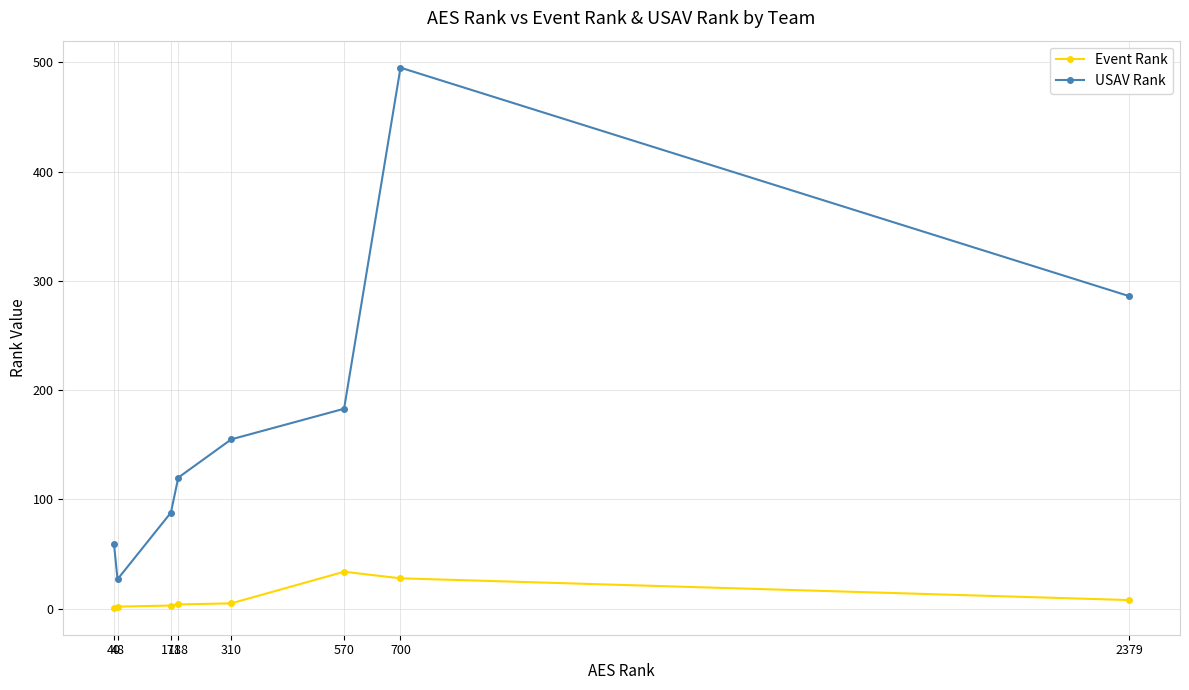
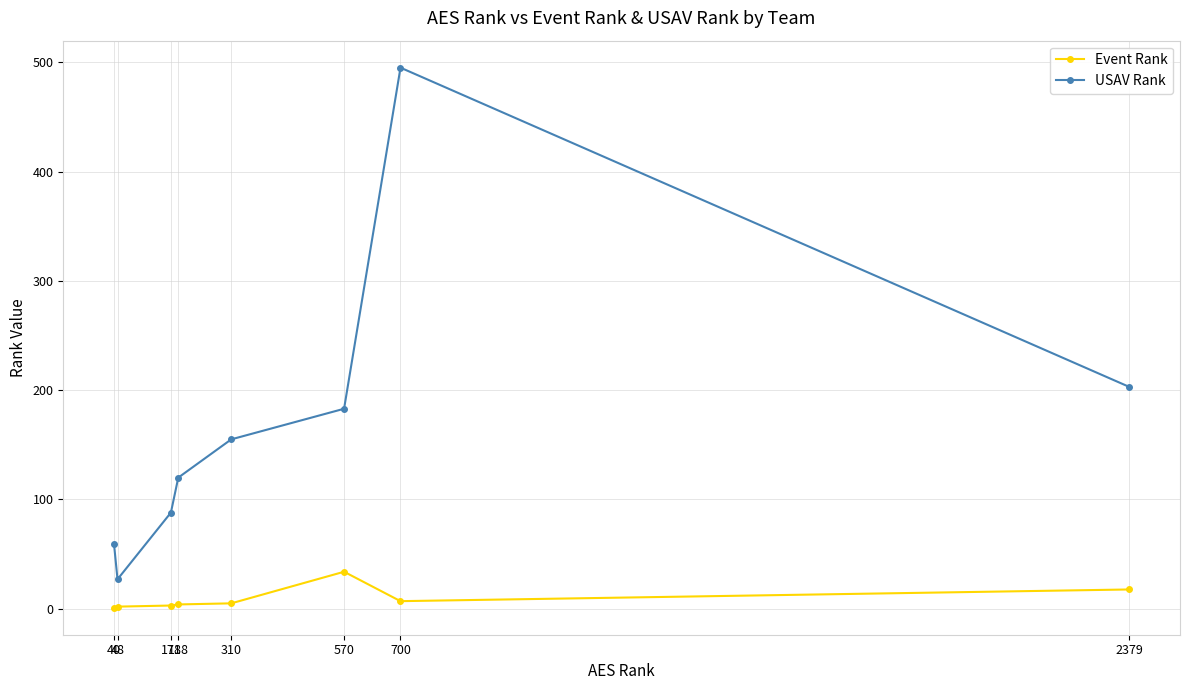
  {
    "Event Rank": {
      "310": 5,
      "570": 34,
-     "700": 28,
-     "2379": 8
+     "700": 7,
+     "2379": 18
    },
    "USAV Rank": {
      "310": 155,
      "570": 183,
      "700": 495,
-     "2379": 286
+     "2379": 203
    }
  }
